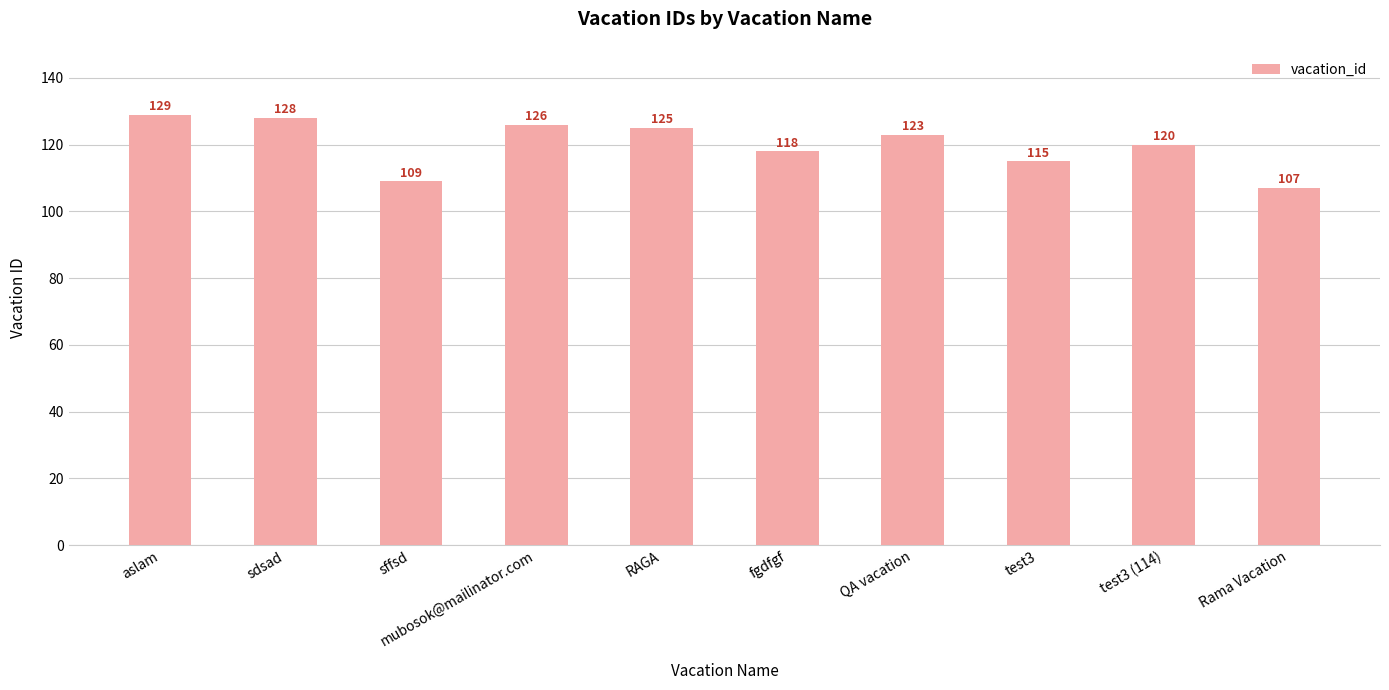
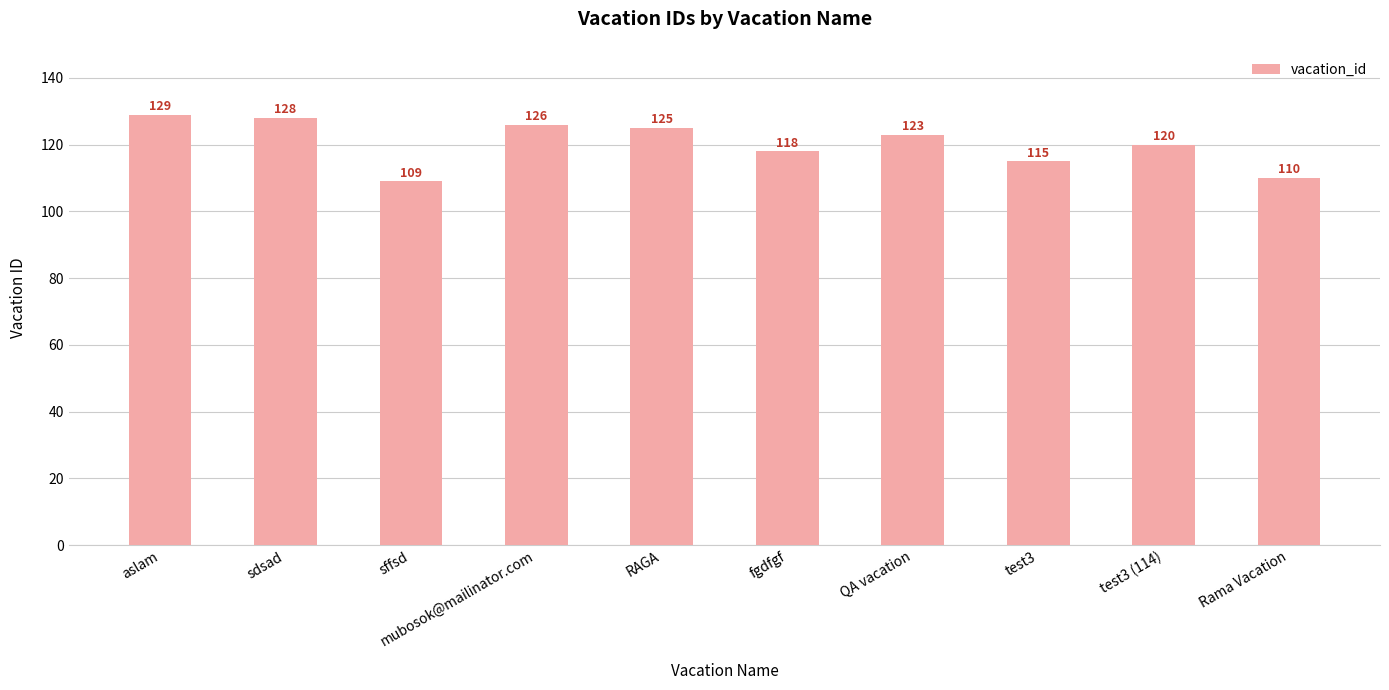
  {
    "aslam": 129,
    "sdsad": 128,
    "sffsd": 109,
    "mubosok@mailinator.com": 126,
    "RAGA": 125,
    "fgdfgf": 118,
    "QA vacation": 123,
    "test3": 115,
    "test3 (114)": 120,
-   "Rama Vacation": 107
+   "Rama Vacation": 110
  }
